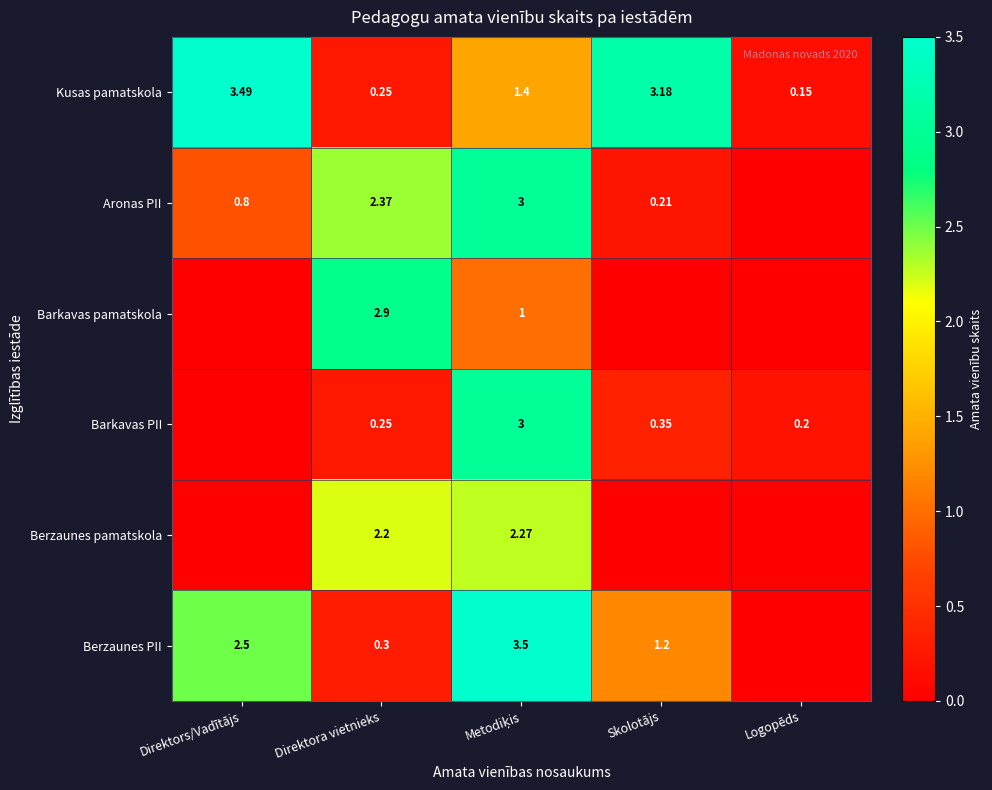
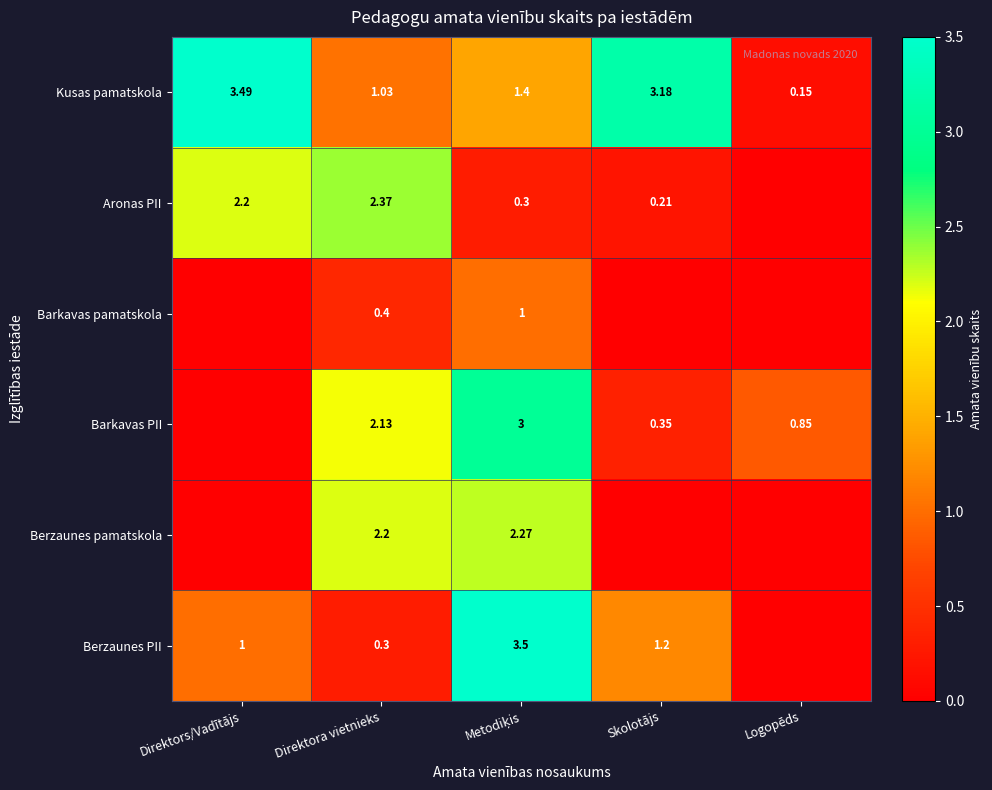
  {
    "Kusas pamatskola": {
      "Direktors/Vadītājs": 3.49,
-     "Direktora vietnieks": 0.25,
+     "Direktora vietnieks": 1.03,
      "Metodiķis": 1.4,
      "Skolotājs": 3.18
    },
    "Aronas PII": {
-     "Direktors/Vadītājs": 0.8,
+     "Direktors/Vadītājs": 2.2,
      "Direktora vietnieks": 2.37,
-     "Metodiķis": 3,
+     "Metodiķis": 0.3,
      "Skolotājs": 0.21
    },
    "Barkavas pamatskola": {
-     "Direktora vietnieks": 2.9,
+     "Direktora vietnieks": 0.4,
      "Metodiķis": 1
    },
    "Barkavas PII": {
-     "Direktora vietnieks": 0.25,
+     "Direktora vietnieks": 2.13,
      "Metodiķis": 3,
      "Skolotājs": 0.35,
-     "Logopēds": 0.2
+     "Logopēds": 0.85
    },
    "Berzaunes pamatskola": {
      "Direktora vietnieks": 2.2,
      "Metodiķis": 2.27
    },
    "Berzaunes PII": {
-     "Direktors/Vadītājs": 2.5,
+     "Direktors/Vadītājs": 1,
      "Direktora vietnieks": 0.3,
      "Metodiķis": 3.5,
      "Skolotājs": 1.2
    }
  }
